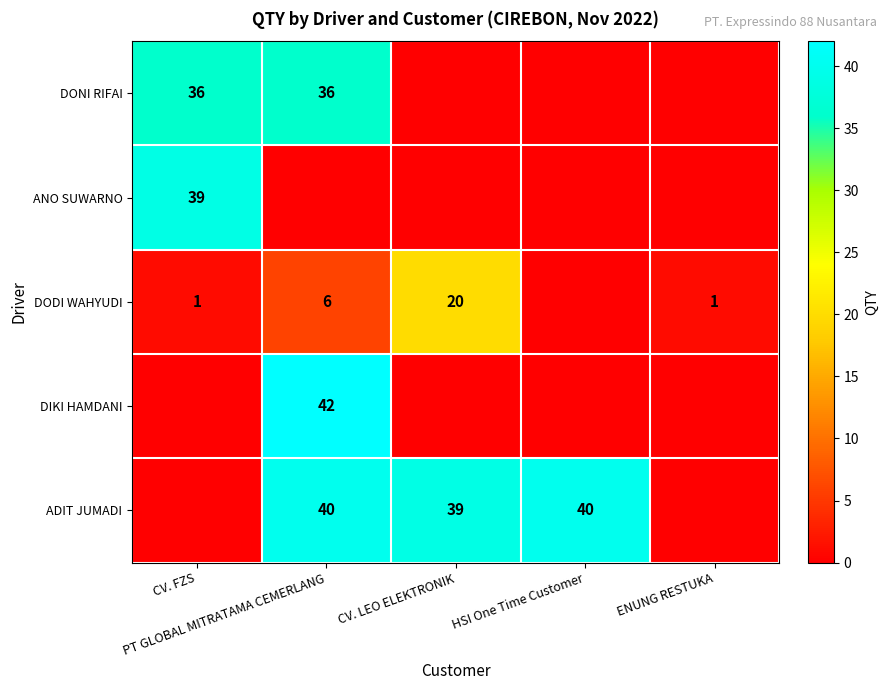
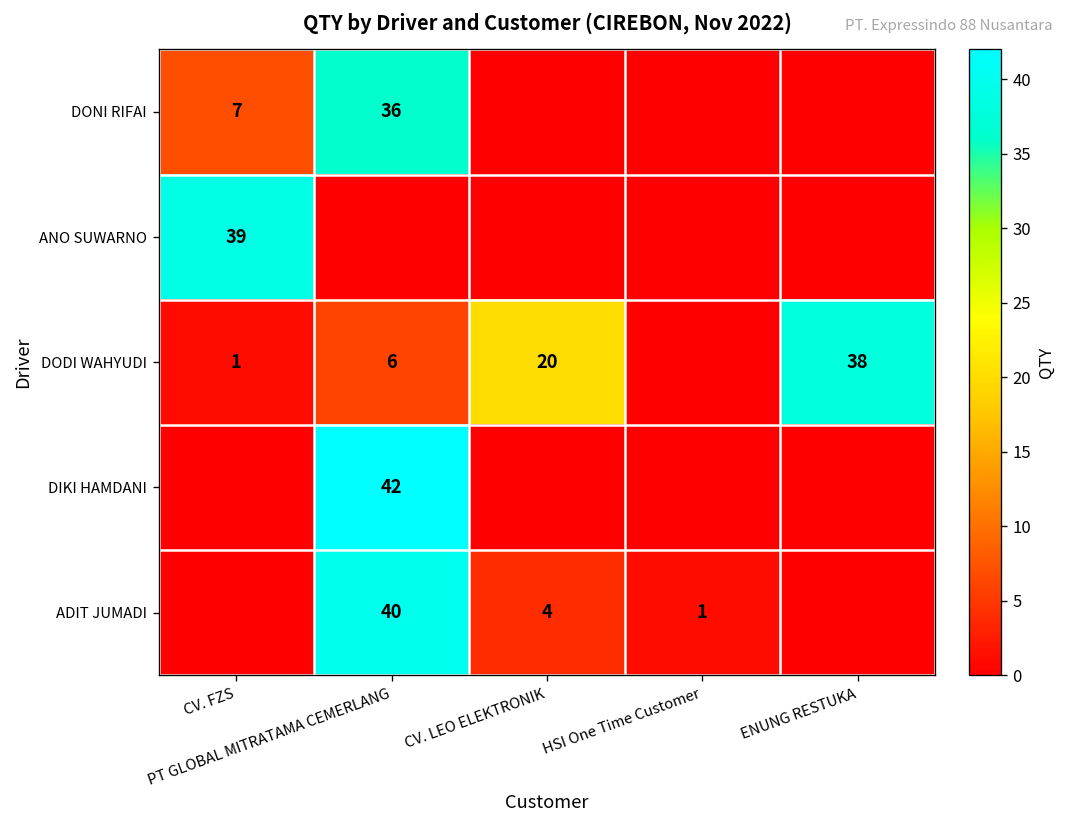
  {
    "DONI RIFAI": {
-     "CV. FZS": 36,
+     "CV. FZS": 7,
      "PT GLOBAL MITRATAMA CEMERLANG": 36
    },
    "ANO SUWARNO": {
      "CV. FZS": 39
    },
    "DODI WAHYUDI": {
      "CV. FZS": 1,
      "PT GLOBAL MITRATAMA CEMERLANG": 6,
      "CV. LEO ELEKTRONIK": 20,
-     "ENUNG RESTUKA": 1
+     "ENUNG RESTUKA": 38
    },
    "DIKI HAMDANI": {
      "PT GLOBAL MITRATAMA CEMERLANG": 42
    },
    "ADIT JUMADI": {
      "PT GLOBAL MITRATAMA CEMERLANG": 40,
-     "CV. LEO ELEKTRONIK": 39,
-     "HSI One Time Customer": 40
+     "CV. LEO ELEKTRONIK": 4,
+     "HSI One Time Customer": 1
    }
  }
